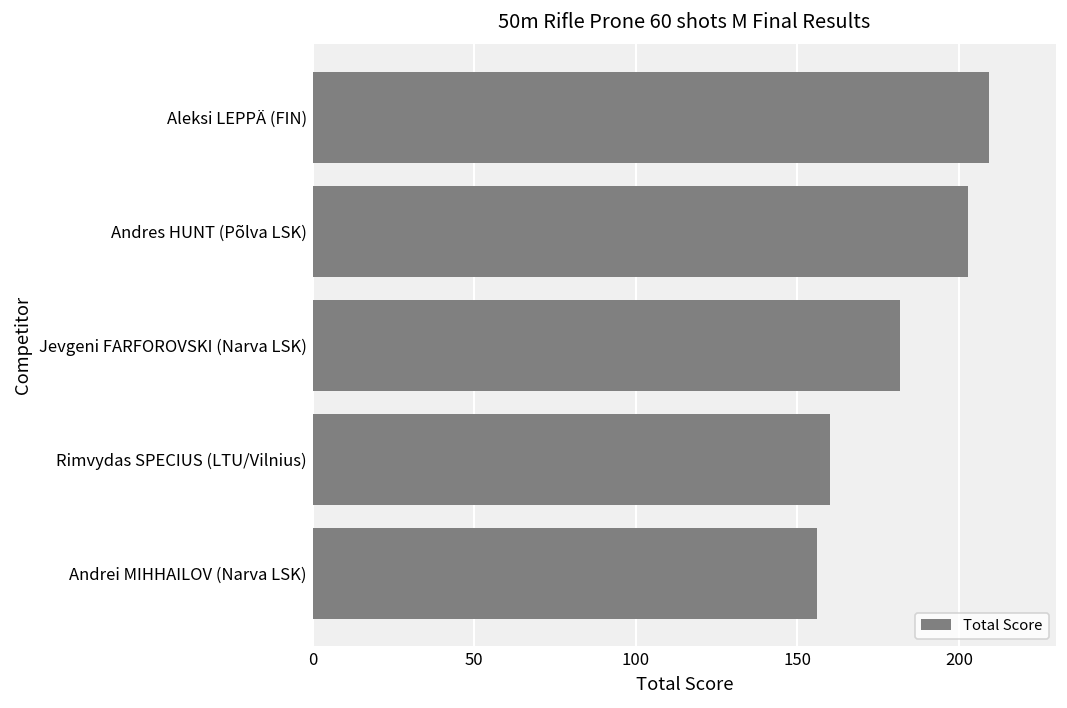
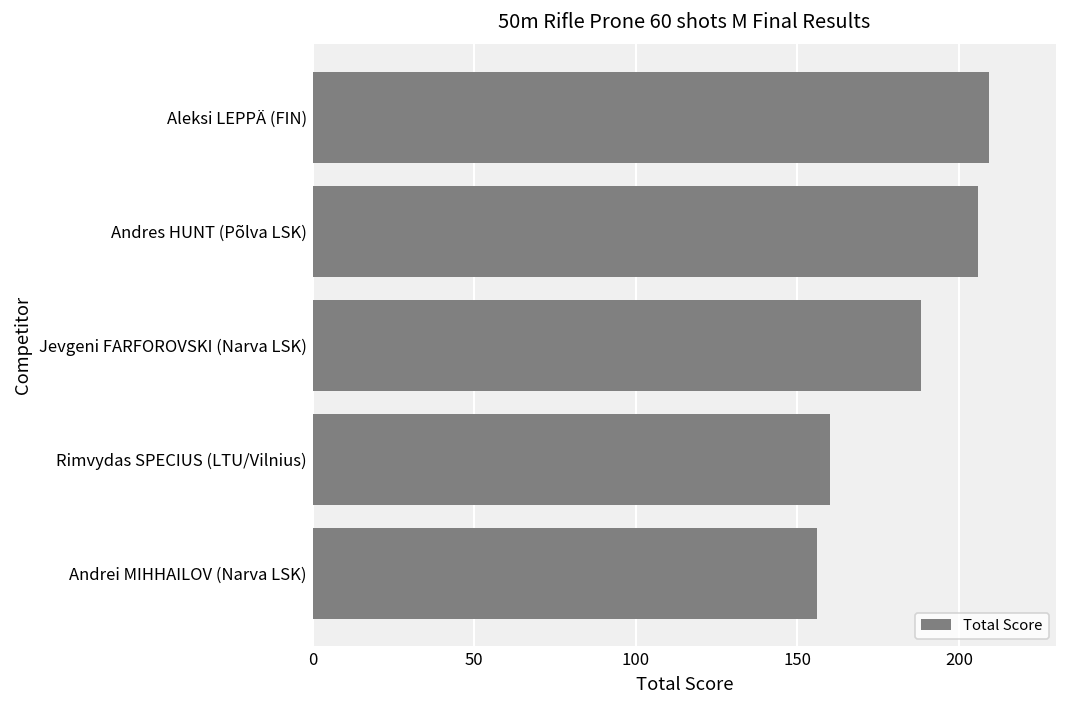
  {
    "Aleksi LEPPÄ (FIN)": 209,
-   "Andres HUNT (Põlva LSK)": 203,
-   "Jevgeni FARFOROVSKI (Narva LSK)": 182,
+   "Andres HUNT (Põlva LSK)": 206,
+   "Jevgeni FARFOROVSKI (Narva LSK)": 188,
    "Rimvydas SPECIUS (LTU/Vilnius)": 160,
    "Andrei MIHHAILOV (Narva LSK)": 156
  }
